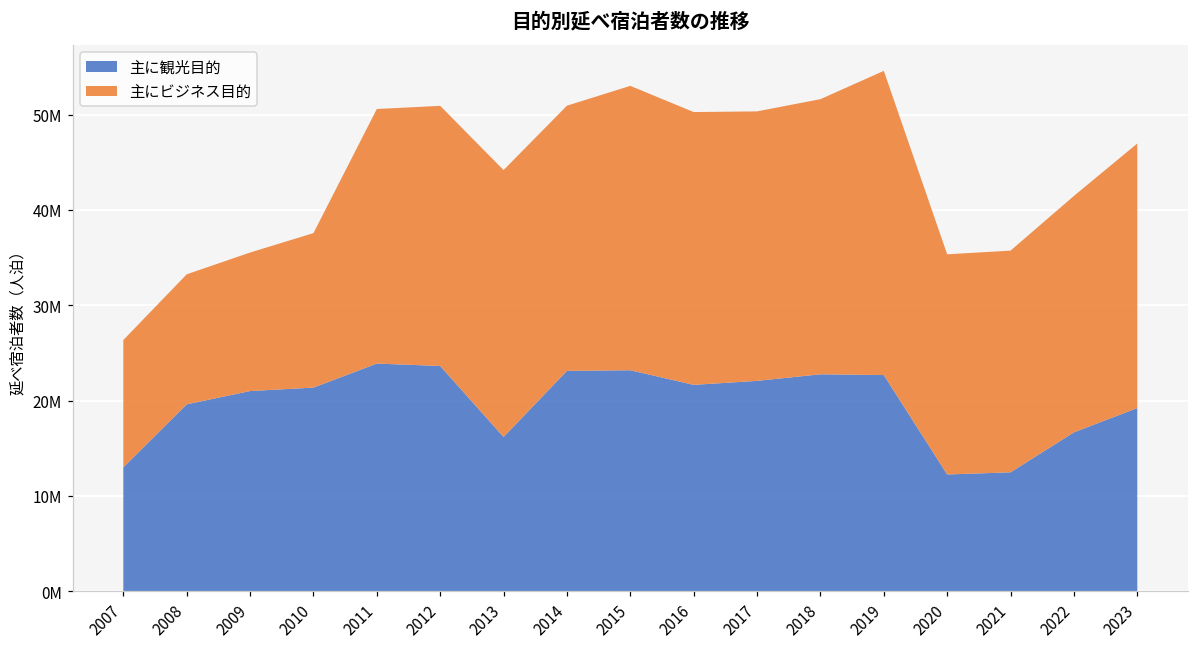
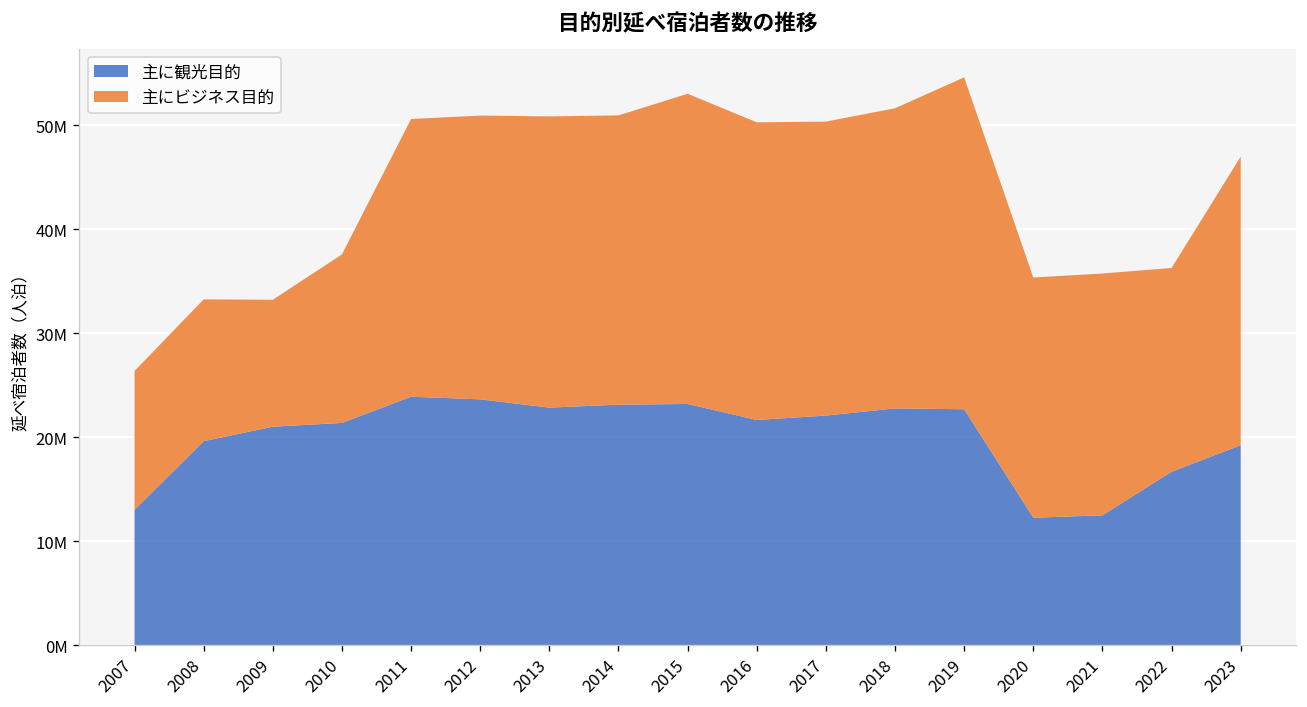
  {
    "主に観光目的": {
      "2007": 13000000,
      "2008": 20000000,
      "2009": 21000000,
      "2010": 21000000,
      "2011": 24000000,
      "2012": 24000000,
-     "2013": 16000000,
+     "2013": 23000000,
      "2014": 23000000,
      "2015": 23000000,
      "2016": 22000000,
      "2017": 22000000,
      "2018": 23000000,
      "2019": 23000000,
      "2020": 12000000,
      "2021": 12000000,
      "2022": 17000000,
      "2023": 19000000
    },
    "主にビジネス目的": {
      "2007": 13000000,
      "2008": 14000000,
-     "2009": 15000000,
+     "2009": 12000000,
      "2010": 16000000,
      "2011": 27000000,
      "2012": 27000000,
      "2013": 28000000,
      "2014": 28000000,
      "2015": 30000000,
      "2016": 29000000,
      "2017": 28000000,
      "2018": 29000000,
      "2019": 32000000,
      "2020": 23000000,
      "2021": 23000000,
-     "2022": 25000000,
+     "2022": 20000000,
      "2023": 28000000
    }
  }
